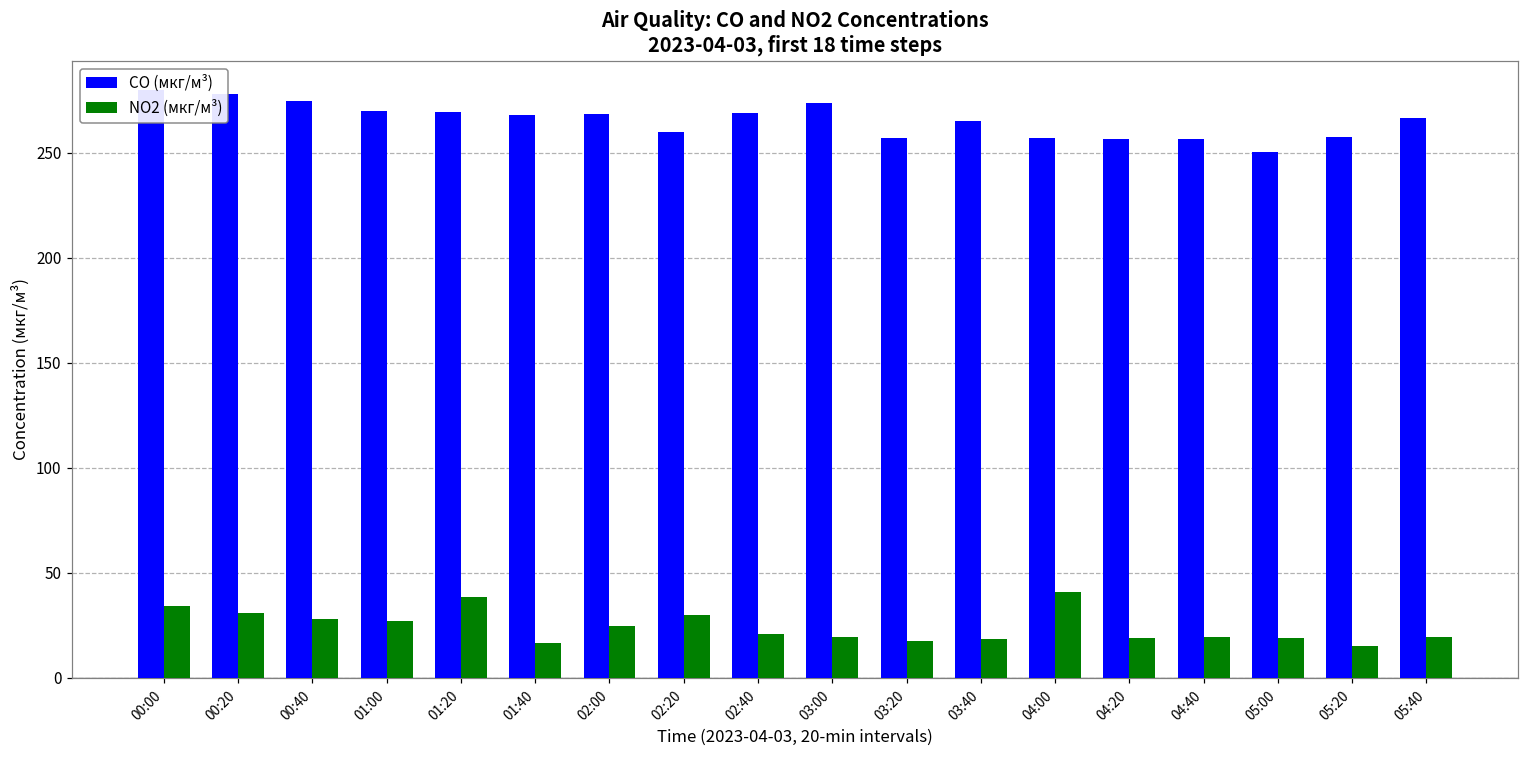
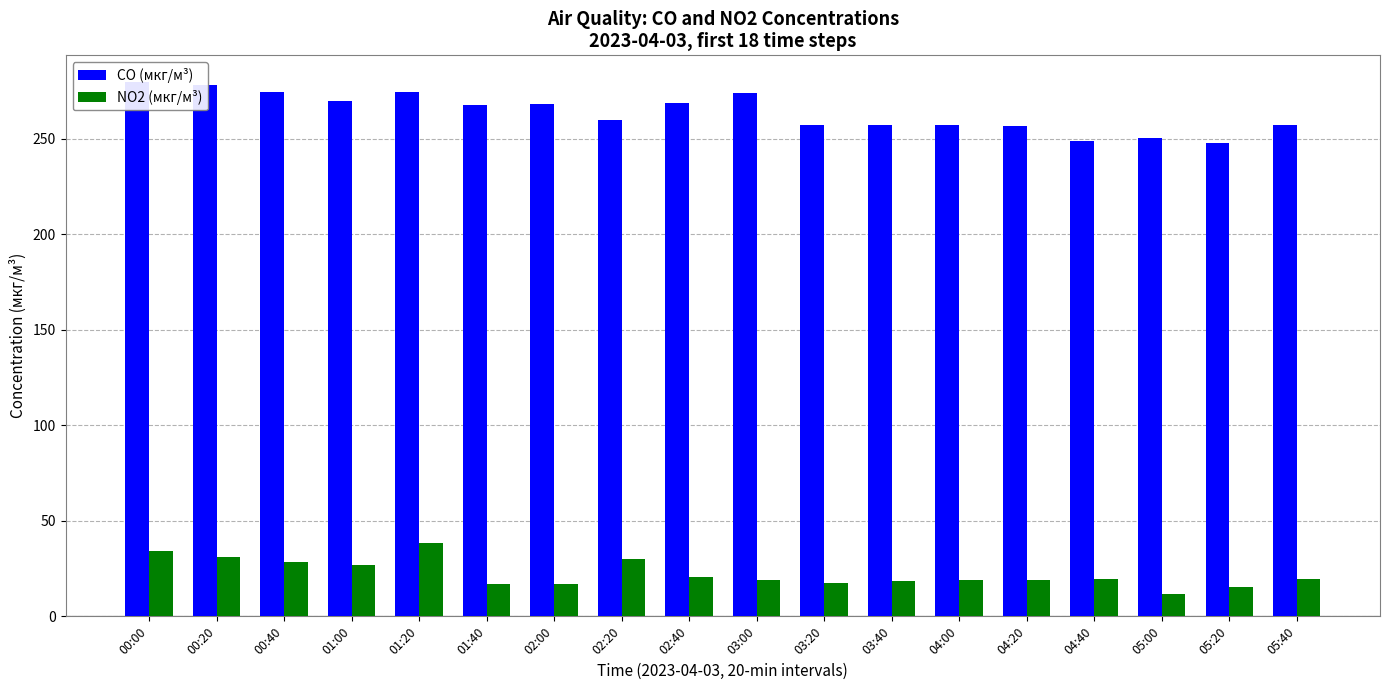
  {
    "CO (мкг/м³)": {
      "00:40": 274,
      "01:00": 270,
-     "01:20": 270,
+     "01:20": 275,
      "01:40": 268,
      "02:00": 268,
      "02:20": 260,
      "02:40": 269,
      "03:00": 274,
      "03:20": 257,
-     "03:40": 265,
+     "03:40": 257,
      "04:00": 257,
      "04:20": 257,
-     "04:40": 257,
+     "04:40": 249,
      "05:00": 250,
-     "05:20": 258,
-     "05:40": 266
+     "05:20": 248,
+     "05:40": 257
    },
    "NO2 (мкг/м³)": {
      "00:00": 34,
      "00:20": 31,
      "00:40": 28,
      "01:00": 27,
      "01:20": 38,
      "01:40": 17,
-     "02:00": 25,
+     "02:00": 17,
      "02:20": 30,
      "02:40": 21,
      "03:00": 19,
      "03:20": 17,
      "03:40": 18,
-     "04:00": 41,
+     "04:00": 19,
      "04:20": 19,
      "04:40": 19,
-     "05:00": 19,
+     "05:00": 11,
      "05:20": 15,
      "05:40": 20
    }
  }
